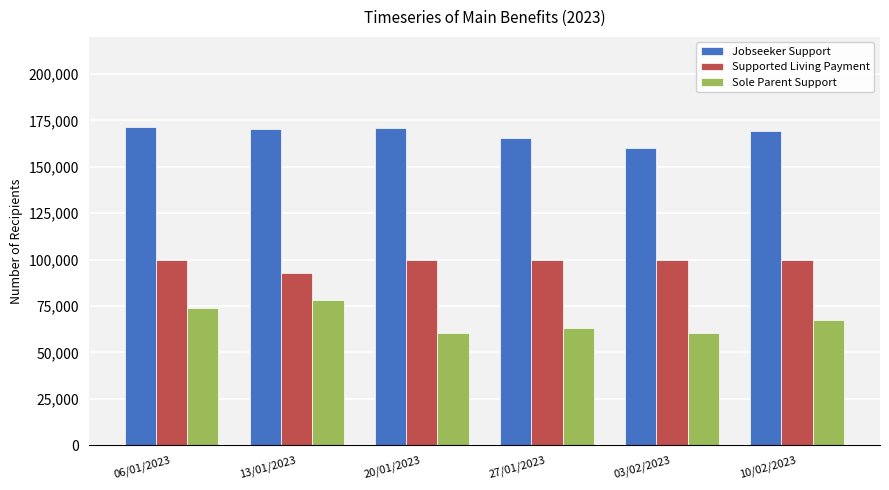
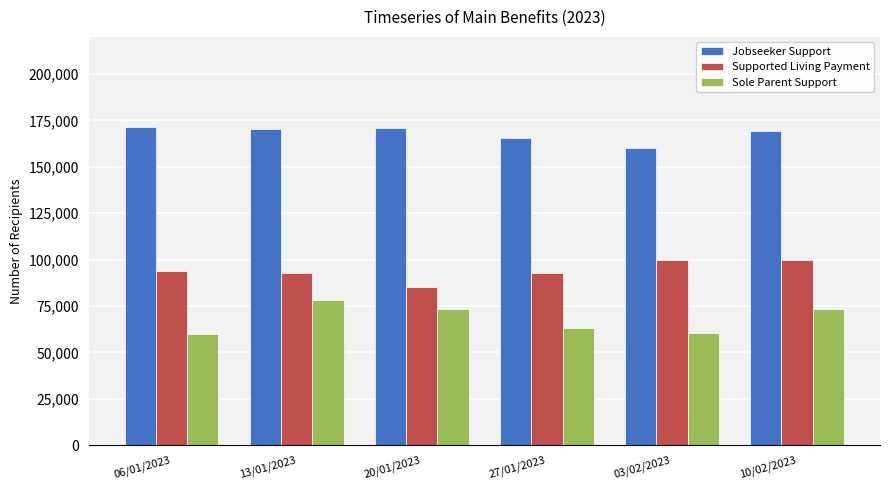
  {
    "Jobseeker Support": {
      "06/01/2023": "172,000",
      "13/01/2023": "171,000",
      "20/01/2023": "171,000",
      "27/01/2023": "165,000",
      "03/02/2023": "160,000",
      "10/02/2023": "169,000"
    },
    "Supported Living Payment": {
-     "06/01/2023": "100,000",
+     "06/01/2023": "94,000",
      "13/01/2023": "92,000",
-     "20/01/2023": "100,000",
-     "27/01/2023": "100,000",
+     "20/01/2023": "85,000",
+     "27/01/2023": "93,000",
      "03/02/2023": "100,000",
      "10/02/2023": "100,000"
    },
    "Sole Parent Support": {
-     "06/01/2023": "74,000",
+     "06/01/2023": "60,000",
      "13/01/2023": "78,000",
-     "20/01/2023": "60,000",
+     "20/01/2023": "73,000",
      "27/01/2023": "63,000",
      "03/02/2023": "60,000",
-     "10/02/2023": "67,000"
+     "10/02/2023": "73,000"
    }
  }
